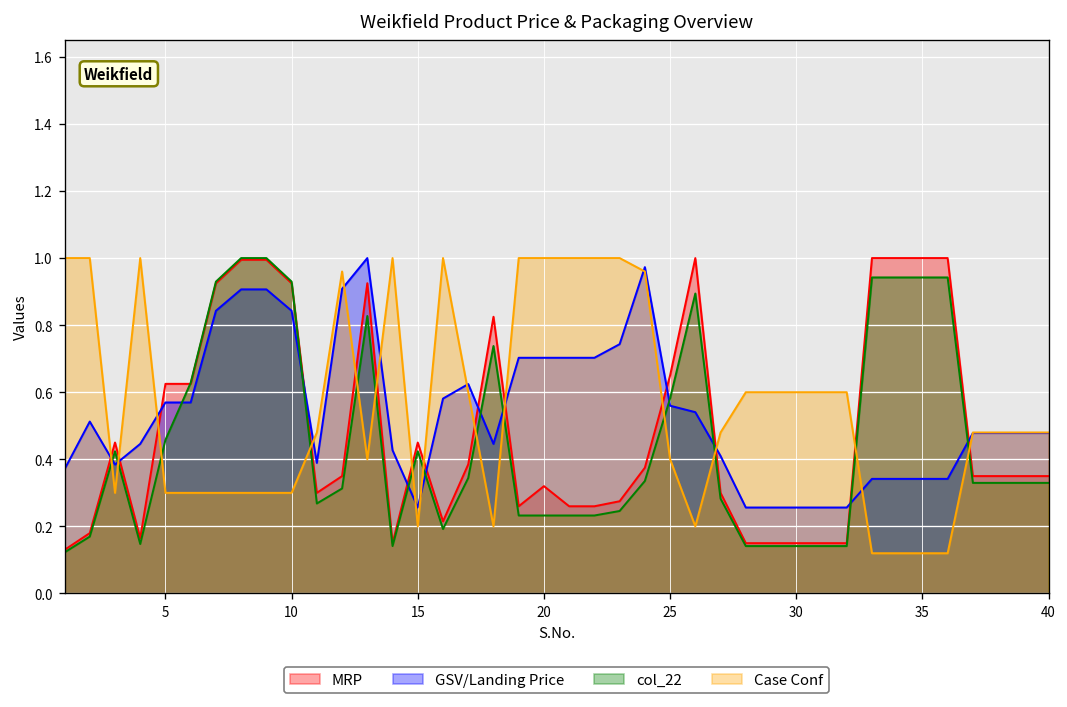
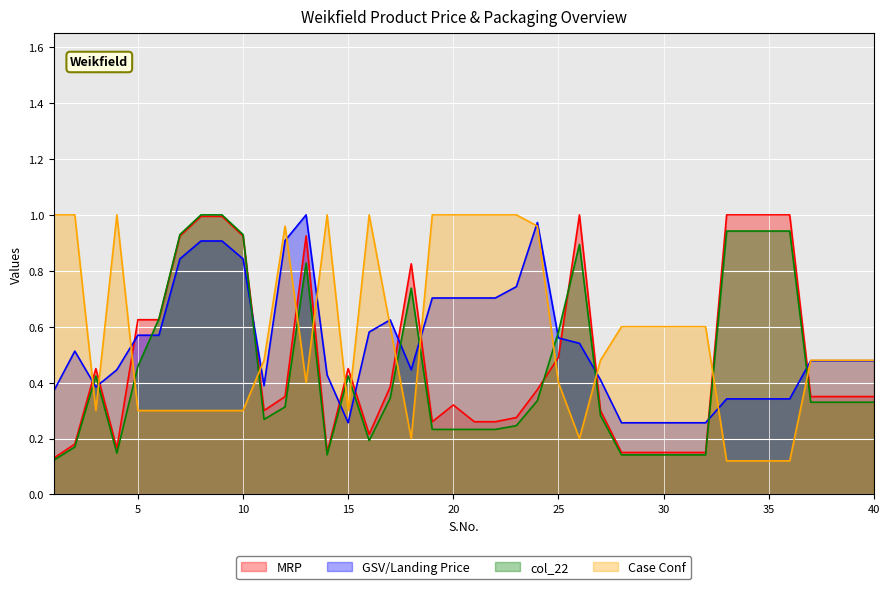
  {
    "MRP": {
      "5": 0.63,
      "15": 0.45,
      "20": 0.32,
-     "25": 0.65,
+     "25": 0.49,
      "35": 1.00,
      "40": 0.35
    },
    "GSV/Landing Price": {
      "5": 0.57,
      "10": 0.84,
      "15": 0.26,
      "20": 0.70,
      "25": 0.56,
      "30": 0.26,
      "35": 0.34
    },
    "col_22": {
      "5": 0.46,
      "15": 0.42,
      "20": 0.23,
      "25": 0.58,
      "35": 0.94,
      "40": 0.33
    },
    "Case Conf": {
      "5": 0.30,
      "10": 0.30,
-     "15": 0.20,
+     "15": 0.30,
      "20": 1.00,
      "25": 0.40,
      "30": 0.60,
      "35": 0.12
    }
  }
